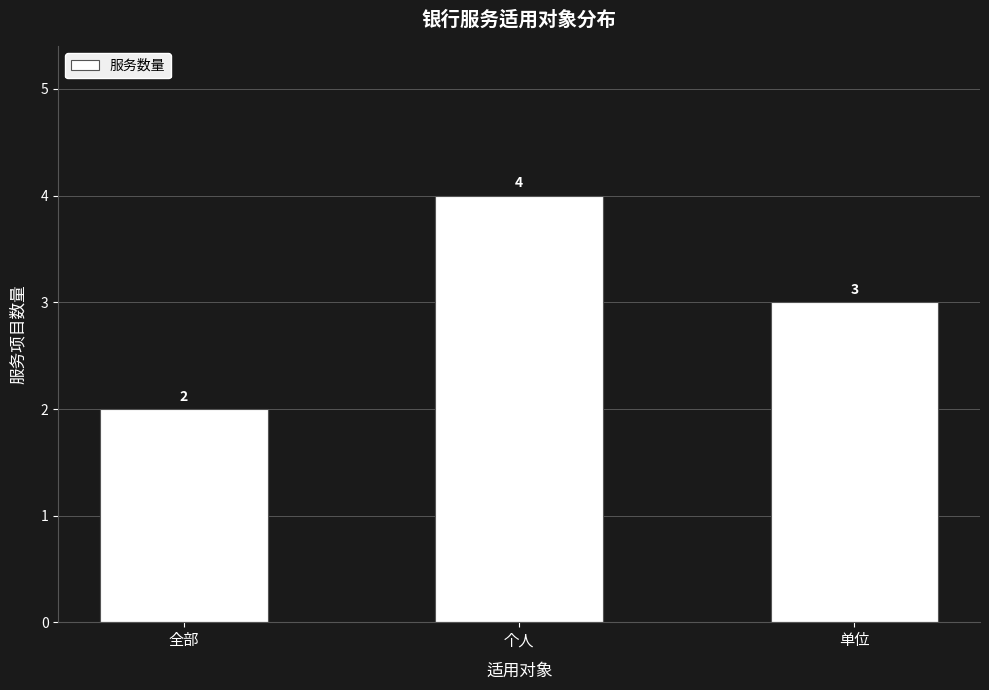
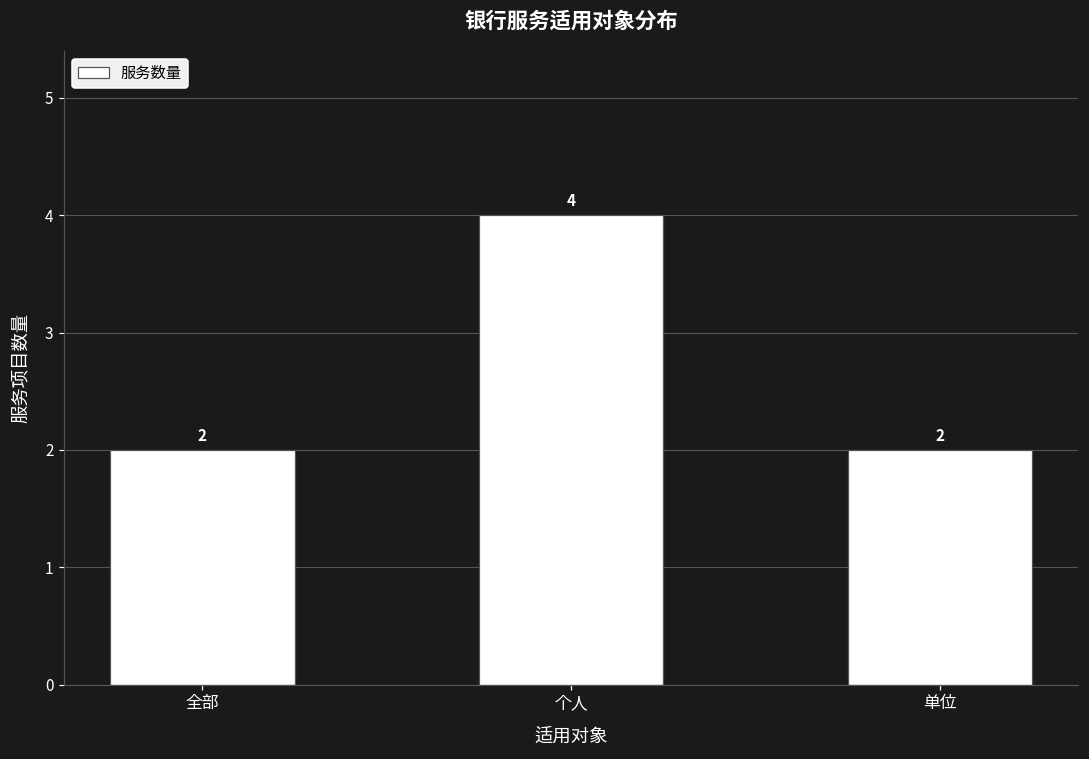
  {
    "全部": 2,
    "个人": 4,
-   "单位": 3
+   "单位": 2
  }
